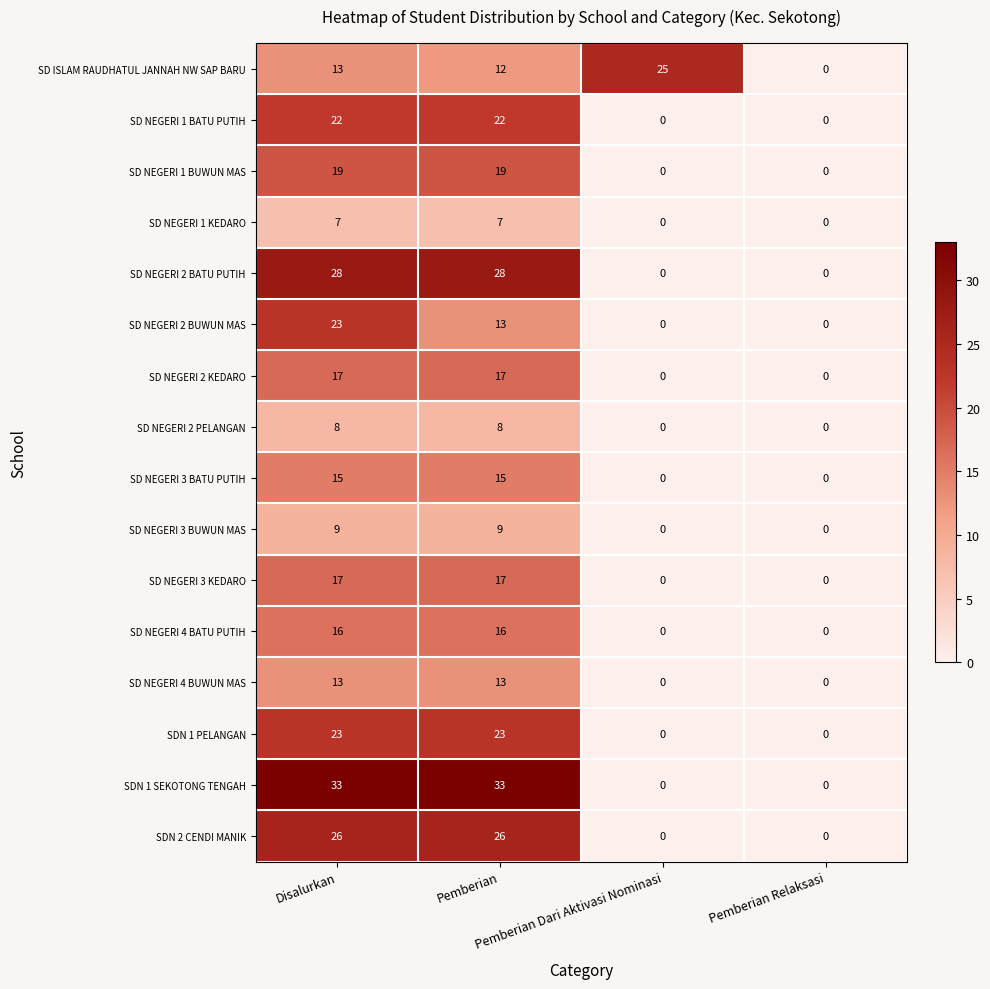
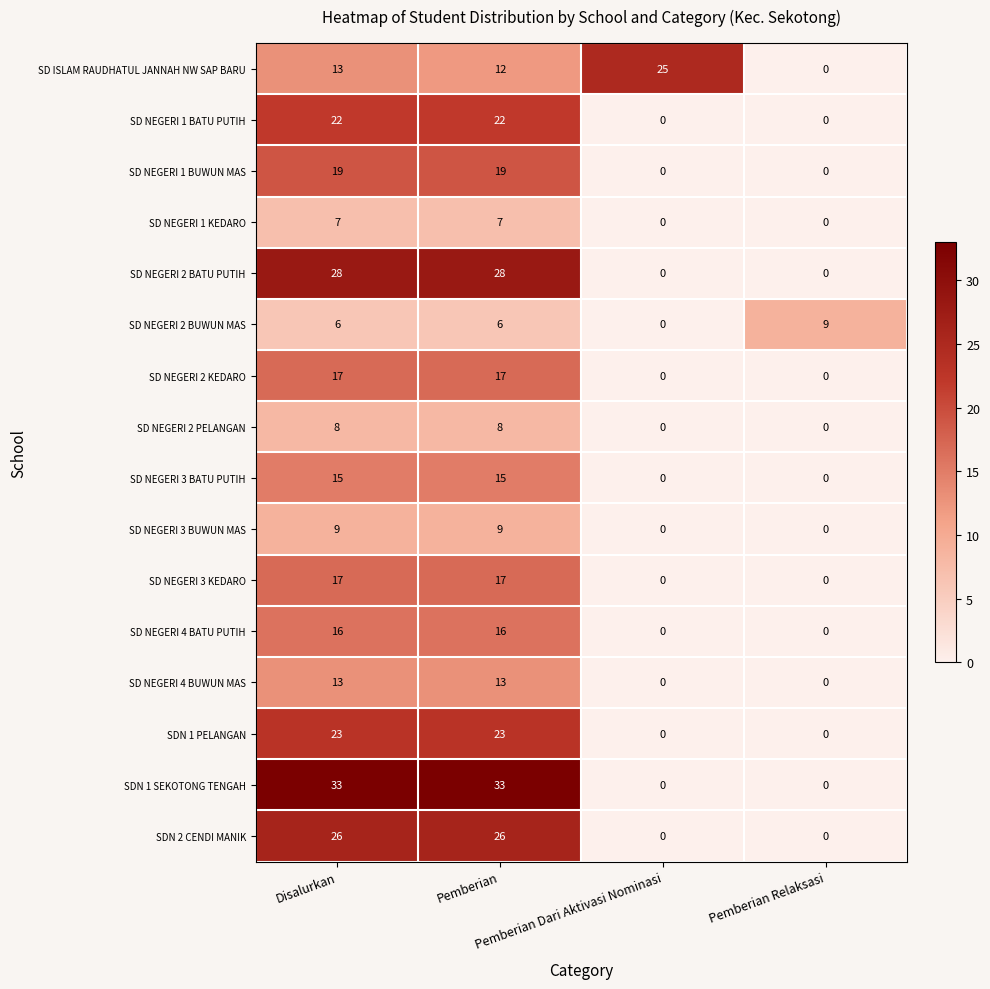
  {
    "SD ISLAM RAUDHATUL JANNAH NW SAP BARU": {
      "Disalurkan": 13,
      "Pemberian": 12,
      "Pemberian Dari Aktivasi Nominasi": 25,
      "Pemberian Relaksasi": 0
    },
    "SD NEGERI 1 BATU PUTIH": {
      "Disalurkan": 22,
      "Pemberian": 22,
      "Pemberian Dari Aktivasi Nominasi": 0,
      "Pemberian Relaksasi": 0
    },
    "SD NEGERI 1 BUWUN MAS": {
      "Disalurkan": 19,
      "Pemberian": 19,
      "Pemberian Dari Aktivasi Nominasi": 0,
      "Pemberian Relaksasi": 0
    },
    "SD NEGERI 1 KEDARO": {
      "Disalurkan": 7,
      "Pemberian": 7,
      "Pemberian Dari Aktivasi Nominasi": 0,
      "Pemberian Relaksasi": 0
    },
    "SD NEGERI 2 BATU PUTIH": {
      "Disalurkan": 28,
      "Pemberian": 28,
      "Pemberian Dari Aktivasi Nominasi": 0,
      "Pemberian Relaksasi": 0
    },
    "SD NEGERI 2 BUWUN MAS": {
-     "Disalurkan": 23,
-     "Pemberian": 13,
+     "Disalurkan": 6,
+     "Pemberian": 6,
      "Pemberian Dari Aktivasi Nominasi": 0,
-     "Pemberian Relaksasi": 0
+     "Pemberian Relaksasi": 9
    },
    "SD NEGERI 2 KEDARO": {
      "Disalurkan": 17,
      "Pemberian": 17,
      "Pemberian Dari Aktivasi Nominasi": 0,
      "Pemberian Relaksasi": 0
    },
    "SD NEGERI 2 PELANGAN": {
      "Disalurkan": 8,
      "Pemberian": 8,
      "Pemberian Dari Aktivasi Nominasi": 0,
      "Pemberian Relaksasi": 0
    },
    "SD NEGERI 3 BATU PUTIH": {
      "Disalurkan": 15,
      "Pemberian": 15,
      "Pemberian Dari Aktivasi Nominasi": 0,
      "Pemberian Relaksasi": 0
    },
    "SD NEGERI 3 BUWUN MAS": {
      "Disalurkan": 9,
      "Pemberian": 9,
      "Pemberian Dari Aktivasi Nominasi": 0,
      "Pemberian Relaksasi": 0
    },
    "SD NEGERI 3 KEDARO": {
      "Disalurkan": 17,
      "Pemberian": 17,
      "Pemberian Dari Aktivasi Nominasi": 0,
      "Pemberian Relaksasi": 0
    },
    "SD NEGERI 4 BATU PUTIH": {
      "Disalurkan": 16,
      "Pemberian": 16,
      "Pemberian Dari Aktivasi Nominasi": 0,
      "Pemberian Relaksasi": 0
    },
    "SD NEGERI 4 BUWUN MAS": {
      "Disalurkan": 13,
      "Pemberian": 13,
      "Pemberian Dari Aktivasi Nominasi": 0,
      "Pemberian Relaksasi": 0
    },
    "SDN 1 PELANGAN": {
      "Disalurkan": 23,
      "Pemberian": 23,
      "Pemberian Dari Aktivasi Nominasi": 0,
      "Pemberian Relaksasi": 0
    },
    "SDN 1 SEKOTONG TENGAH": {
      "Disalurkan": 33,
      "Pemberian": 33,
      "Pemberian Dari Aktivasi Nominasi": 0,
      "Pemberian Relaksasi": 0
    },
    "SDN 2 CENDI MANIK": {
      "Disalurkan": 26,
      "Pemberian": 26,
      "Pemberian Dari Aktivasi Nominasi": 0,
      "Pemberian Relaksasi": 0
    }
  }
